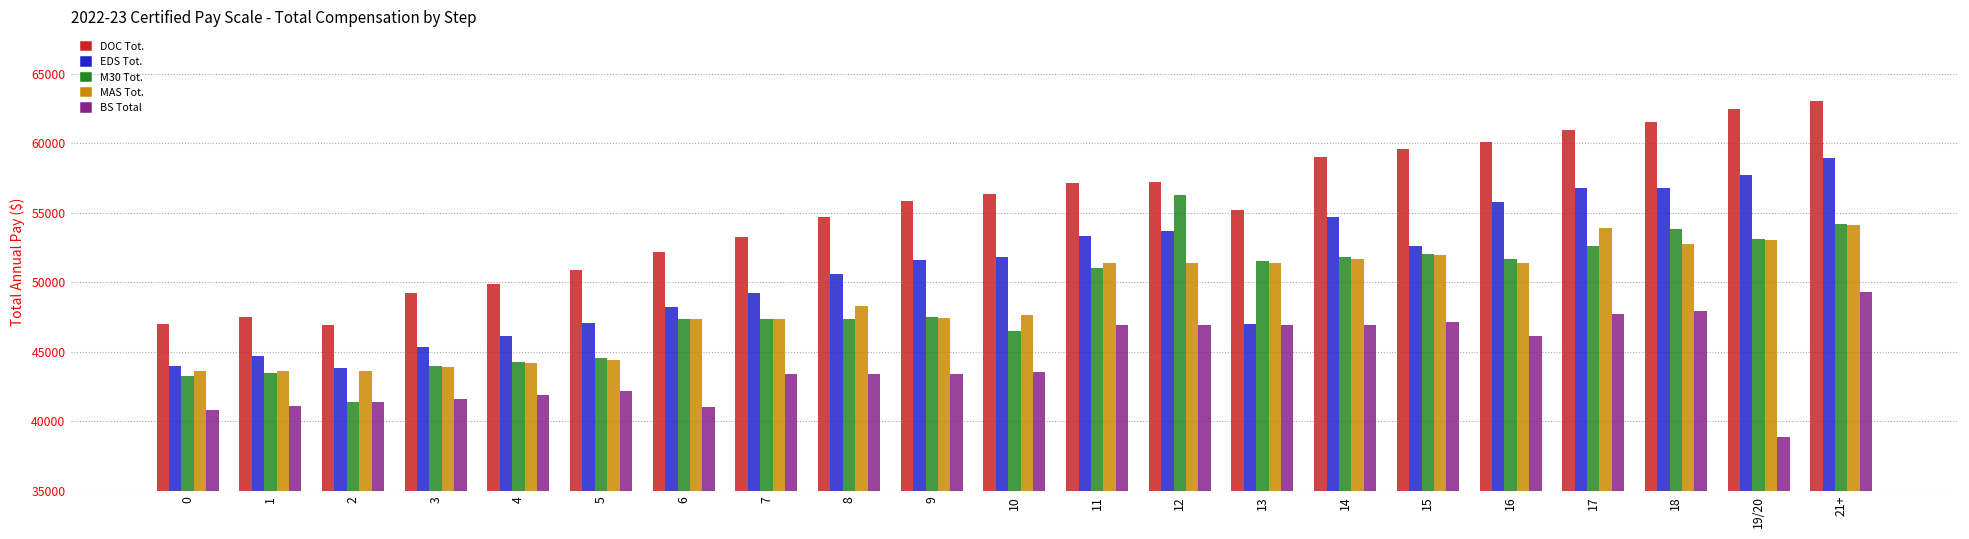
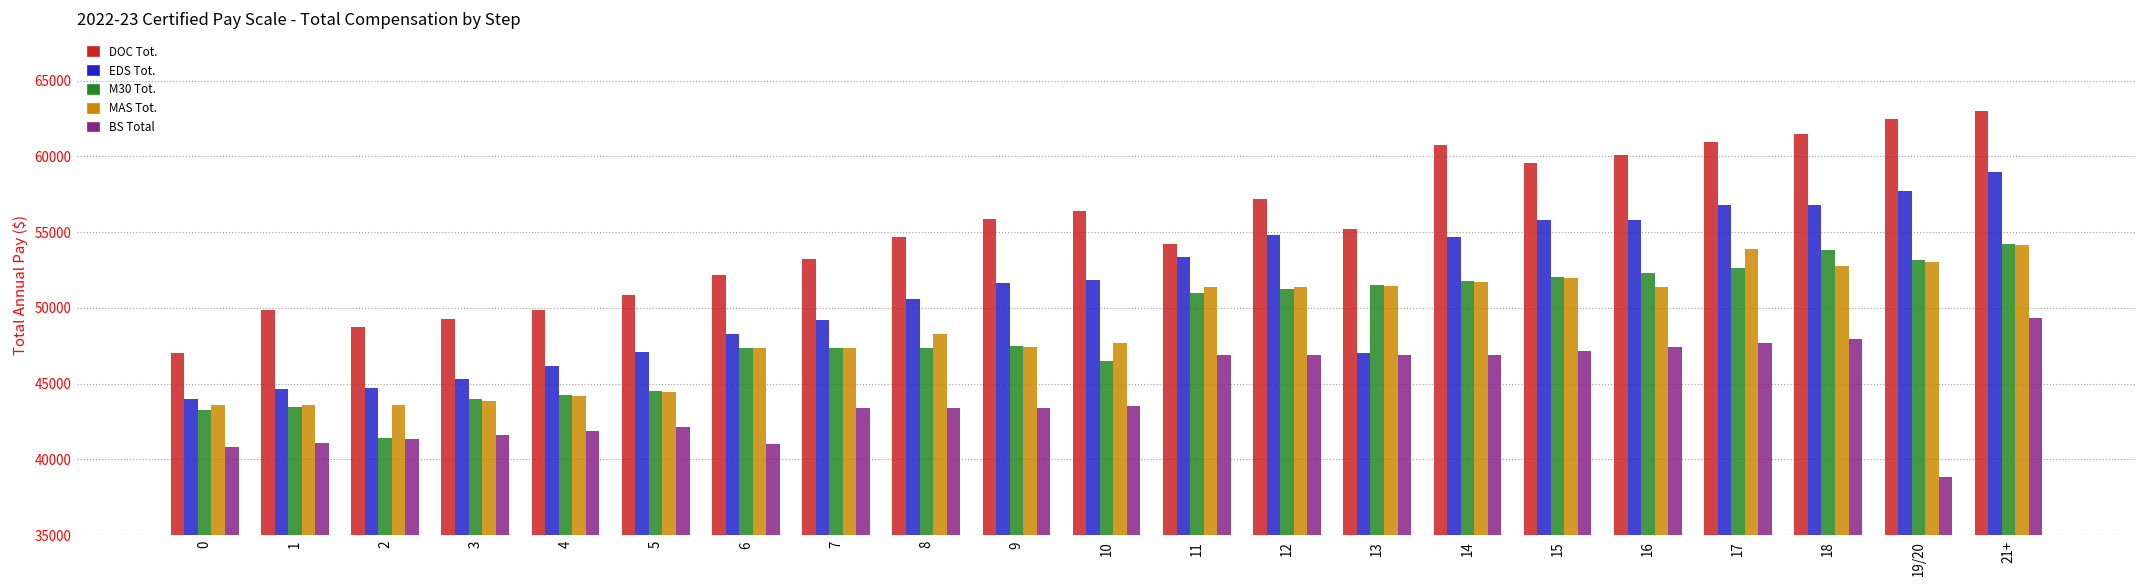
  {
    "DOC Tot.": {
      "0": 47000,
-     "1": 47500,
-     "2": 46900,
+     "1": 49900,
+     "2": 48700,
      "3": 49300,
      "4": 49900,
      "5": 50800,
      "6": 52200,
      "7": 53200,
      "8": 54700,
      "9": 55800,
      "10": 56400,
-     "11": 57100,
+     "11": 54200,
      "12": 57200,
      "13": 55200,
-     "14": 59000,
+     "14": 60800,
      "15": 59600,
      "16": 60100,
      "17": 61000,
      "18": 61500,
      "19/20": 62500,
      "21+": 63000
    },
    "EDS Tot.": {
      "0": 44000,
      "1": 44700,
-     "2": 43900,
+     "2": 44700,
      "3": 45300,
      "4": 46200,
      "5": 47100,
      "6": 48300,
      "7": 49200,
      "8": 50600,
      "9": 51600,
      "10": 51800,
      "11": 53300,
-     "12": 53700,
+     "12": 54800,
      "13": 47000,
      "14": 54700,
-     "15": 52600,
+     "15": 55800,
      "16": 55800,
      "17": 56800,
      "18": 56800,
      "19/20": 57700,
      "21+": 59000
    },
    "M30 Tot.": {
      "0": 43200,
      "1": 43500,
      "2": 41400,
      "3": 44000,
      "4": 44300,
      "5": 44500,
      "6": 47400,
      "7": 47400,
      "8": 47400,
      "9": 47500,
      "10": 46500,
      "11": 51000,
-     "12": 56300,
+     "12": 51300,
      "13": 51500,
      "14": 51800,
      "15": 52100,
-     "16": 51700,
+     "16": 52300,
      "17": 52600,
      "18": 53800,
      "19/20": 53100,
      "21+": 54200
    },
    "MAS Tot.": {
      "0": 43600,
      "1": 43600,
      "2": 43600,
      "3": 43900,
      "4": 44200,
      "5": 44400,
      "6": 47400,
      "7": 47400,
      "8": 48300,
      "9": 47400,
      "10": 47700,
      "11": 51400,
      "12": 51400,
      "13": 51400,
      "14": 51700,
      "15": 52000,
      "16": 51400,
      "17": 53900,
      "18": 52800,
      "19/20": 53000,
      "21+": 54100
    },
    "BS Total": {
      "0": 40800,
      "1": 41100,
      "2": 41400,
      "3": 41600,
      "4": 41900,
      "5": 42200,
      "6": 41000,
      "7": 43400,
      "8": 43400,
      "9": 43400,
      "10": 43500,
      "11": 46900,
      "12": 46900,
      "13": 46900,
      "14": 46900,
      "15": 47100,
-     "16": 46100,
+     "16": 47400,
      "17": 47700,
      "18": 48000,
      "19/20": 38800,
      "21+": 49300
    }
  }
